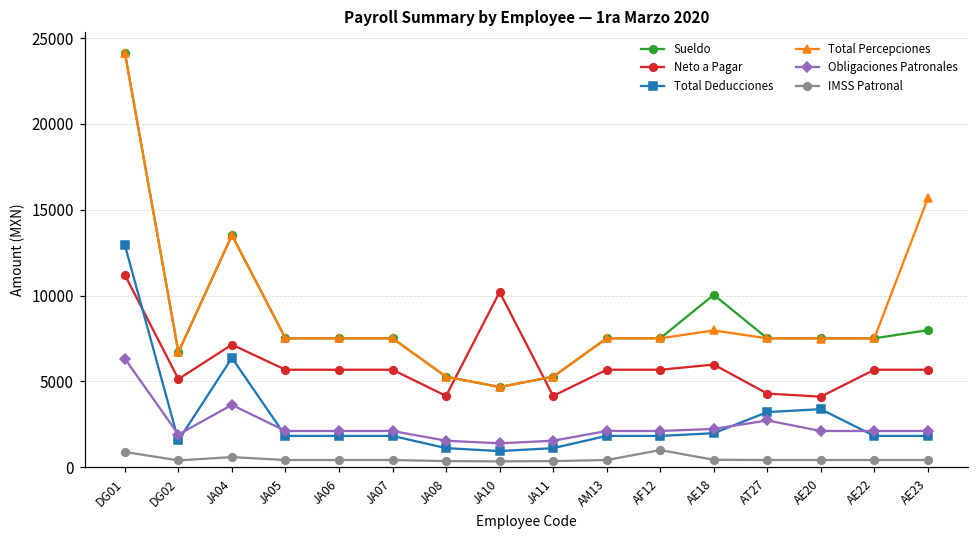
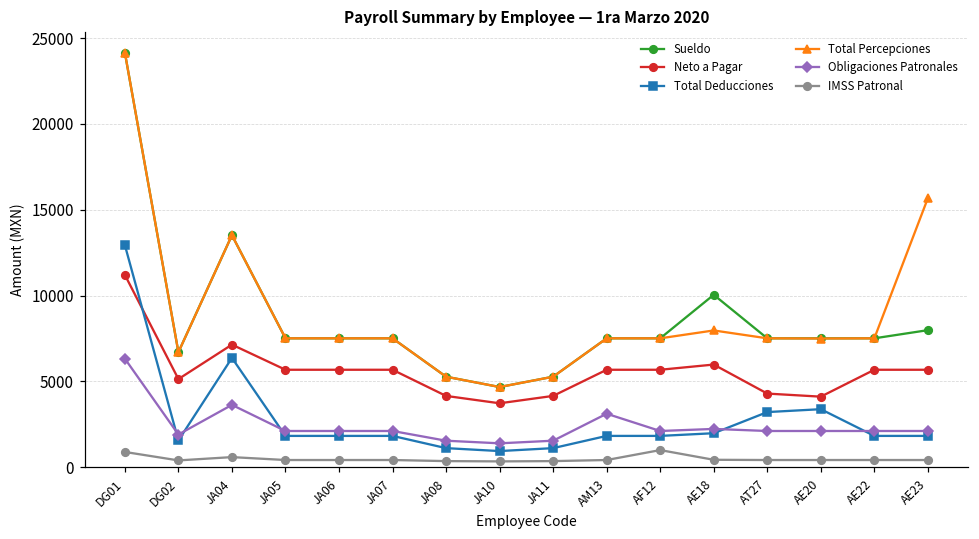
  {
    "Sueldo": {
      "AE18": 10000,
      "AE23": 8000
    },
    "Neto a Pagar": {
      "DG01": 11200,
      "DG02": 5100,
      "JA04": 7100,
      "JA05": 5700,
      "JA06": 5700,
      "JA07": 5700,
      "JA08": 4200,
-     "JA10": 10200,
+     "JA10": 3700,
      "JA11": 4200,
      "AM13": 5700,
      "AF12": 5700,
      "AE18": 6000,
      "AT27": 4300,
      "AE20": 4100,
      "AE22": 5700,
      "AE23": 5700
    },
    "Total Deducciones": {
      "DG01": 12900,
      "DG02": 1600,
      "JA04": 6400,
      "JA05": 1800,
      "JA06": 1800,
      "JA07": 1800,
      "JA08": 1100,
      "JA10": 900,
      "JA11": 1100,
      "AM13": 1800,
      "AF12": 1800,
      "AE18": 2000,
      "AT27": 3200,
      "AE20": 3400,
      "AE22": 1800,
      "AE23": 1800
    },
    "Total Percepciones": {
      "AE18": 8000,
      "AE23": 15700
    },
    "Obligaciones Patronales": {
      "DG01": 6300,
      "DG02": 1900,
      "JA04": 3600,
      "JA05": 2100,
      "JA06": 2100,
      "JA07": 2100,
      "JA08": 1600,
      "JA10": 1400,
      "JA11": 1600,
-     "AM13": 2100,
+     "AM13": 3100,
      "AF12": 2100,
      "AE18": 2200,
-     "AT27": 2700,
+     "AT27": 2100,
      "AE20": 2100,
      "AE22": 2100,
      "AE23": 2100
    },
    "IMSS Patronal": {
      "DG01": 900,
      "DG02": 400,
      "JA04": 600,
      "JA05": 400,
      "JA06": 400,
      "JA07": 400,
      "JA08": 400,
      "JA10": 300,
      "JA11": 400,
      "AM13": 400,
      "AF12": 1000,
      "AE18": 400,
      "AT27": 400,
      "AE20": 400,
      "AE22": 400,
      "AE23": 400
    }
  }
